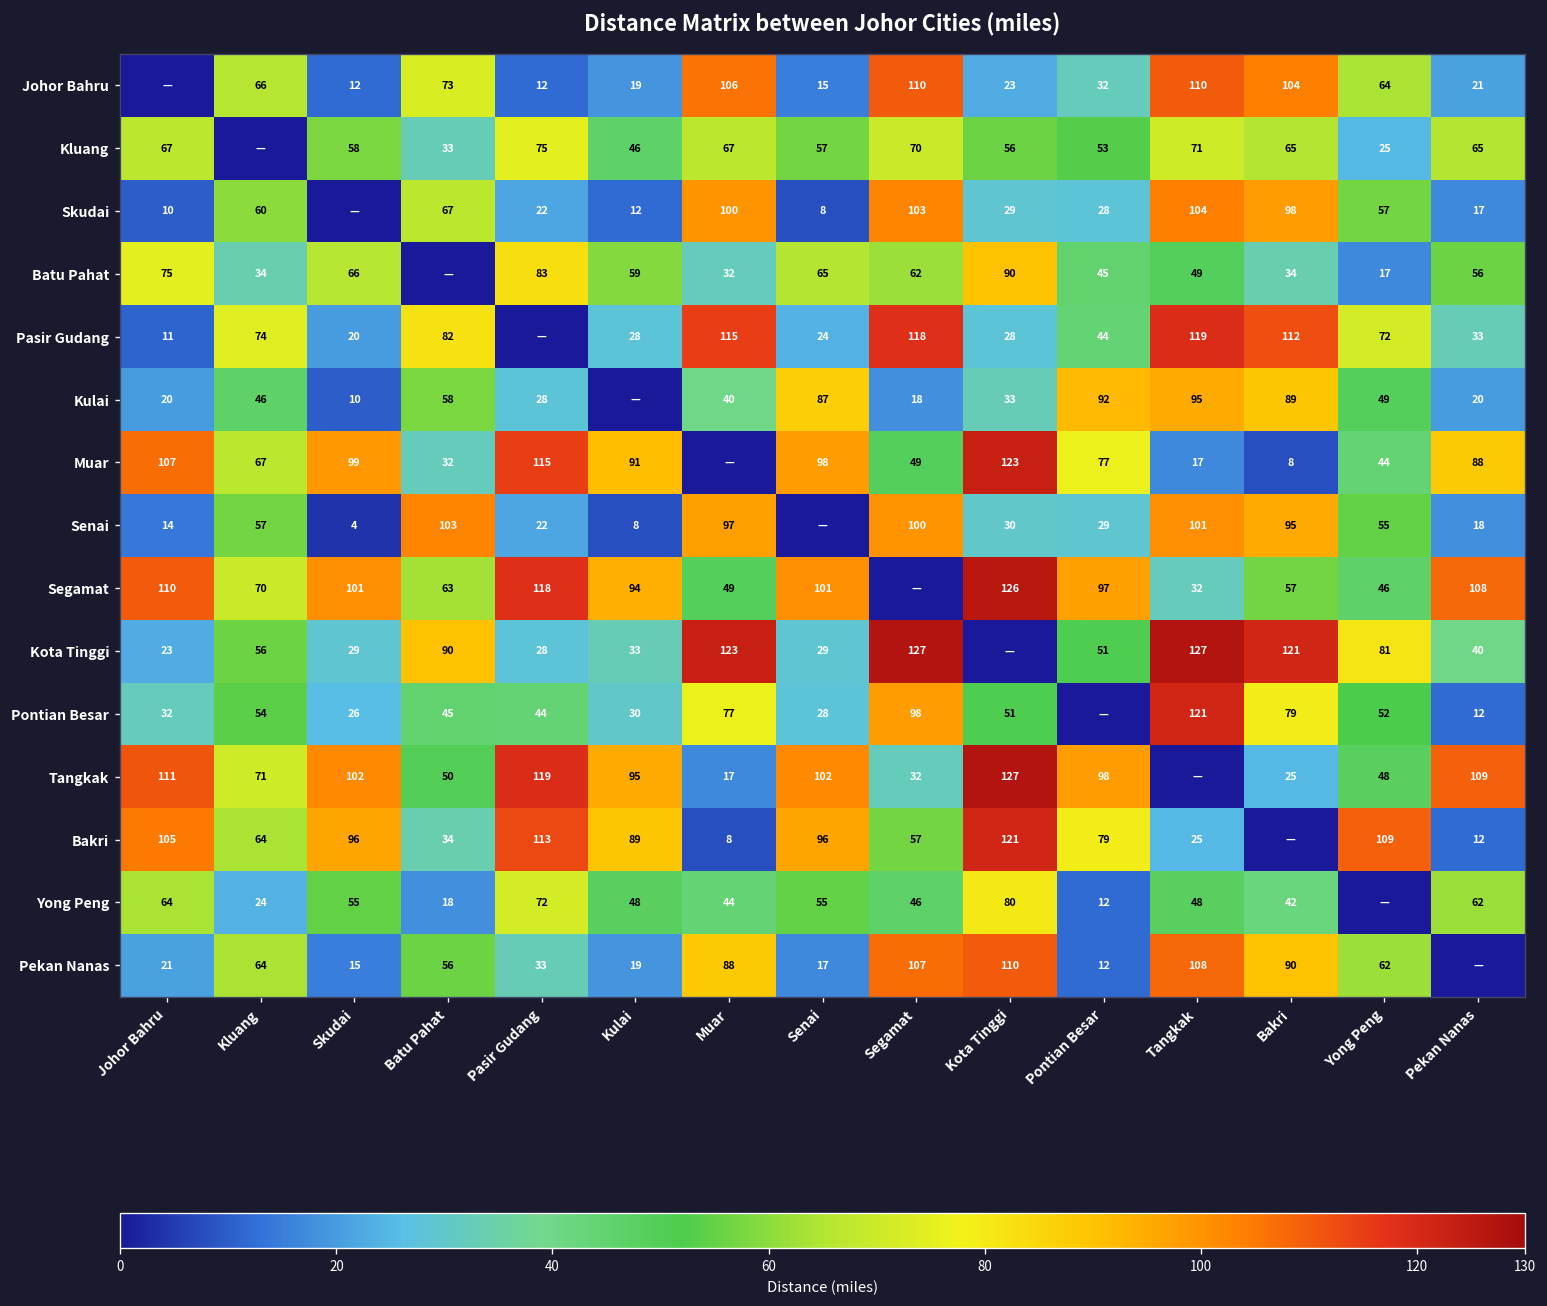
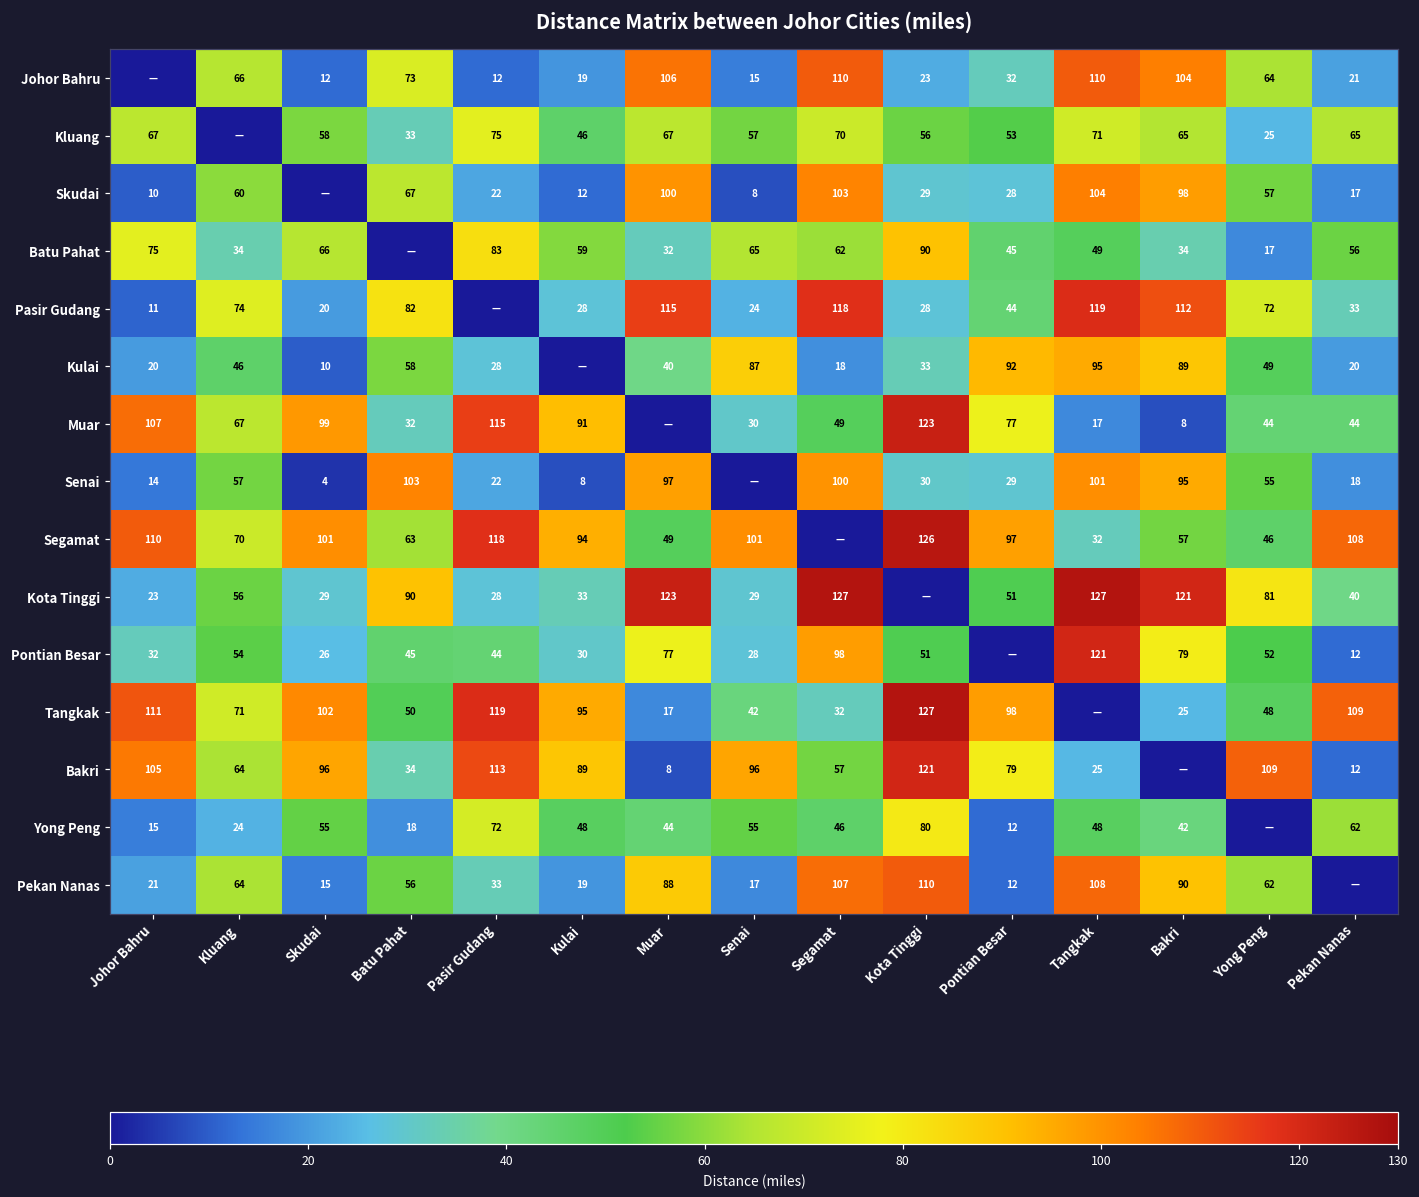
  {
    "Muar": {
      "Johor Bahru": 107,
      "Kluang": 67,
      "Skudai": 99,
      "Batu Pahat": 32,
      "Pasir Gudang": 115,
      "Kulai": 91,
-     "Senai": 98,
+     "Senai": 30,
      "Segamat": 49,
      "Kota Tinggi": 123,
      "Pontian Besar": 77,
      "Tangkak": 17,
      "Bakri": 8,
      "Yong Peng": 44,
-     "Pekan Nanas": 88
+     "Pekan Nanas": 44
    },
    "Tangkak": {
      "Johor Bahru": 111,
      "Kluang": 71,
      "Skudai": 102,
      "Batu Pahat": 50,
      "Pasir Gudang": 119,
      "Kulai": 95,
      "Muar": 17,
-     "Senai": 102,
+     "Senai": 42,
      "Segamat": 32,
      "Kota Tinggi": 127,
      "Pontian Besar": 98,
      "Bakri": 25,
      "Yong Peng": 48,
      "Pekan Nanas": 109
    },
    "Yong Peng": {
-     "Johor Bahru": 64,
+     "Johor Bahru": 15,
      "Kluang": 24,
      "Skudai": 55,
      "Batu Pahat": 18,
      "Pasir Gudang": 72,
      "Kulai": 48,
      "Muar": 44,
      "Senai": 55,
      "Segamat": 46,
      "Kota Tinggi": 80,
      "Pontian Besar": 12,
      "Tangkak": 48,
      "Bakri": 42,
      "Pekan Nanas": 62
    }
  }
